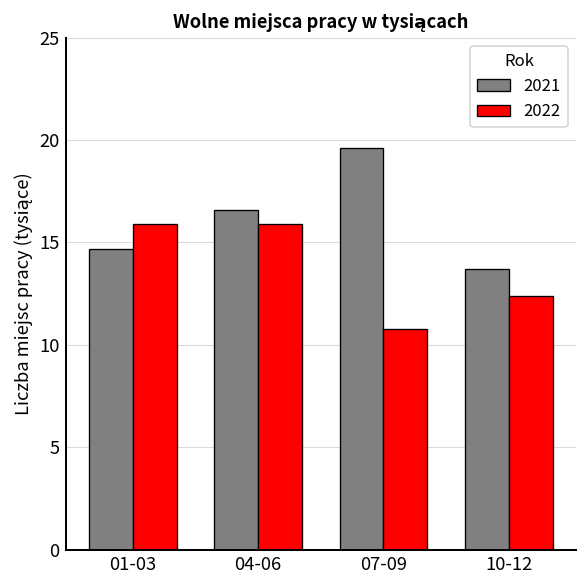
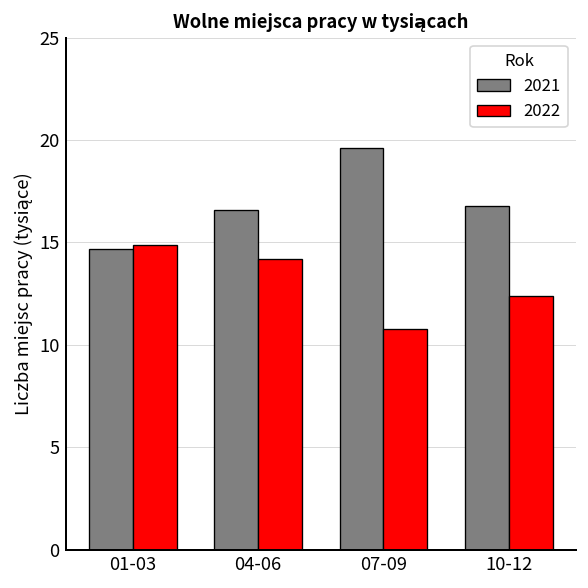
  {
    "2021": {
      "01-03": 14.7,
      "04-06": 16.6,
      "07-09": 19.6,
-     "10-12": 13.7
+     "10-12": 16.8
    },
    "2022": {
-     "01-03": 15.9,
-     "04-06": 15.9,
+     "01-03": 14.9,
+     "04-06": 14.2,
      "07-09": 10.8,
      "10-12": 12.4
    }
  }
